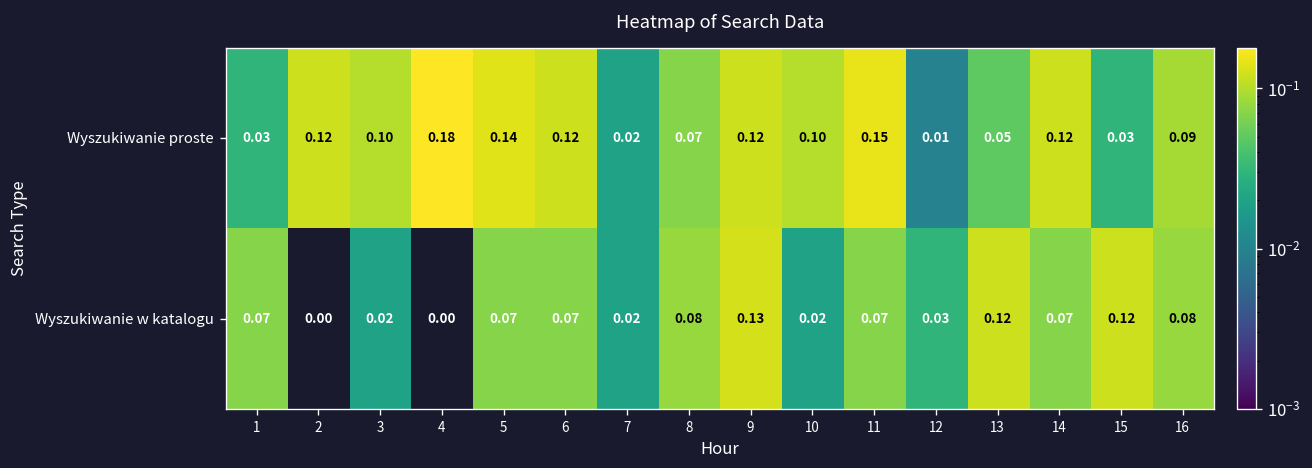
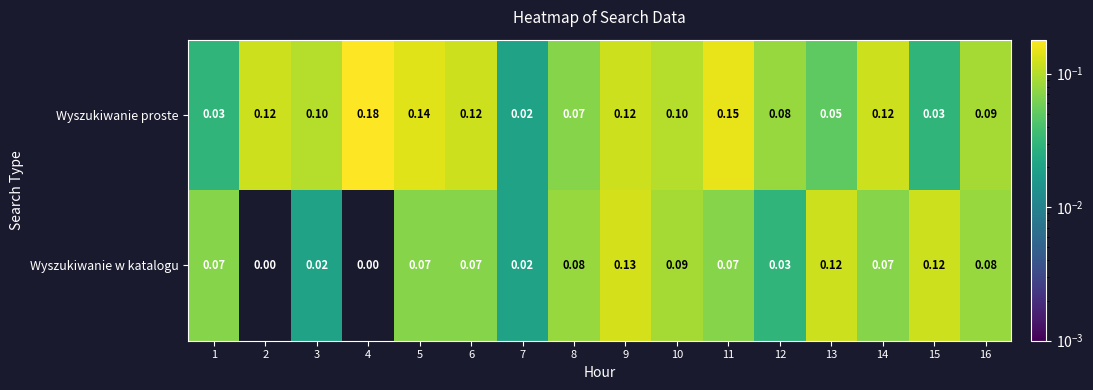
  {
    "Wyszukiwanie proste": {
      "1": 0.03,
      "2": 0.12,
      "3": 0.10,
      "4": 0.18,
      "5": 0.14,
      "6": 0.12,
      "7": 0.02,
      "8": 0.07,
      "9": 0.12,
      "10": 0.10,
      "11": 0.15,
-     "12": 0.01,
+     "12": 0.08,
      "13": 0.05,
      "14": 0.12,
      "15": 0.03,
      "16": 0.09
    },
    "Wyszukiwanie w katalogu": {
      "1": 0.07,
      "2": 0.00,
      "3": 0.02,
      "4": 0.00,
      "5": 0.07,
      "6": 0.07,
      "7": 0.02,
      "8": 0.08,
      "9": 0.13,
-     "10": 0.02,
+     "10": 0.09,
      "11": 0.07,
      "12": 0.03,
      "13": 0.12,
      "14": 0.07,
      "15": 0.12,
      "16": 0.08
    }
  }
